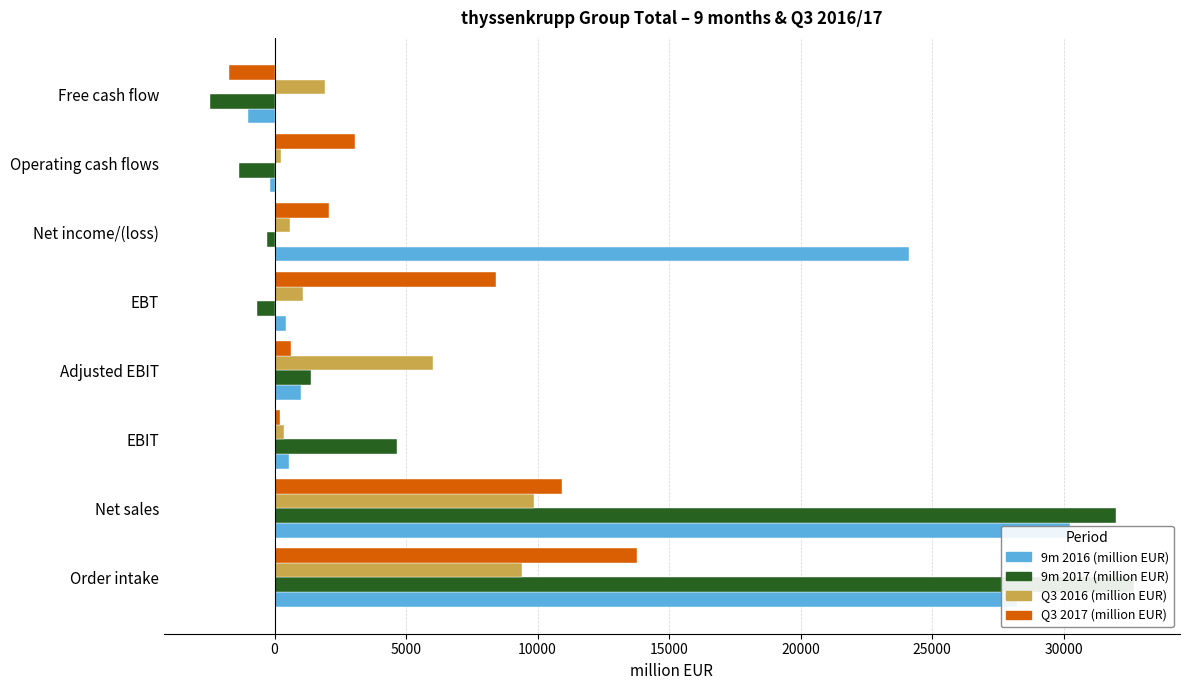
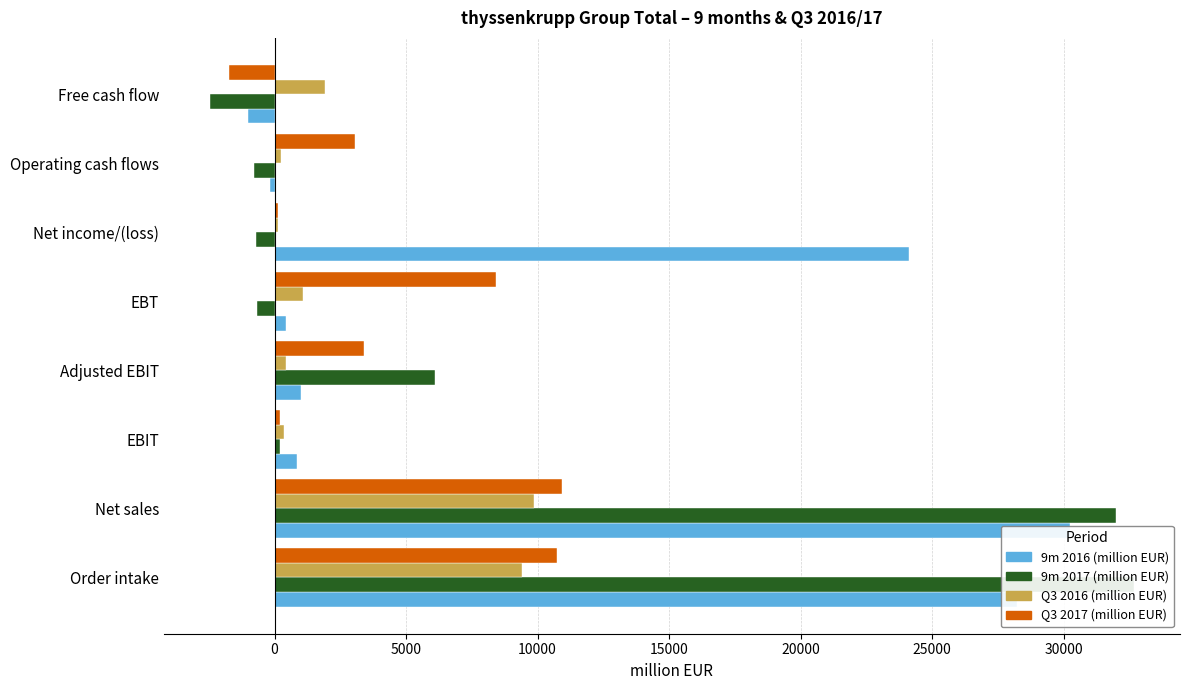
  {
    "9m 2016 (million EUR)": {
      "Free cash flow": -1000,
      "Operating cash flows": -200,
      "Net income/(loss)": 24100,
      "EBT": 400,
      "Adjusted EBIT": 1000,
-     "EBIT": 500
+     "EBIT": 800
    },
    "9m 2017 (million EUR)": {
      "Free cash flow": -2500,
-     "Operating cash flows": -1300,
-     "Net income/(loss)": -300,
+     "Operating cash flows": -800,
+     "Net income/(loss)": -700,
      "EBT": -700,
-     "Adjusted EBIT": 1400,
-     "EBIT": 4700,
+     "Adjusted EBIT": 6100,
+     "EBIT": 200,
      "Net sales": 32000
    },
    "Q3 2016 (million EUR)": {
      "Free cash flow": 1900,
      "Operating cash flows": 200,
-     "Net income/(loss)": 600,
+     "Net income/(loss)": 100,
      "EBT": 1100,
-     "Adjusted EBIT": 6000,
+     "Adjusted EBIT": 400,
      "EBIT": 400,
      "Net sales": 9900,
      "Order intake": 9400
    },
    "Q3 2017 (million EUR)": {
      "Free cash flow": -1700,
      "Operating cash flows": 3100,
-     "Net income/(loss)": 2100,
+     "Net income/(loss)": 100,
      "EBT": 8400,
-     "Adjusted EBIT": 600,
+     "Adjusted EBIT": 3400,
      "EBIT": 200,
      "Net sales": 10900,
-     "Order intake": 13800
+     "Order intake": 10700
    }
  }
